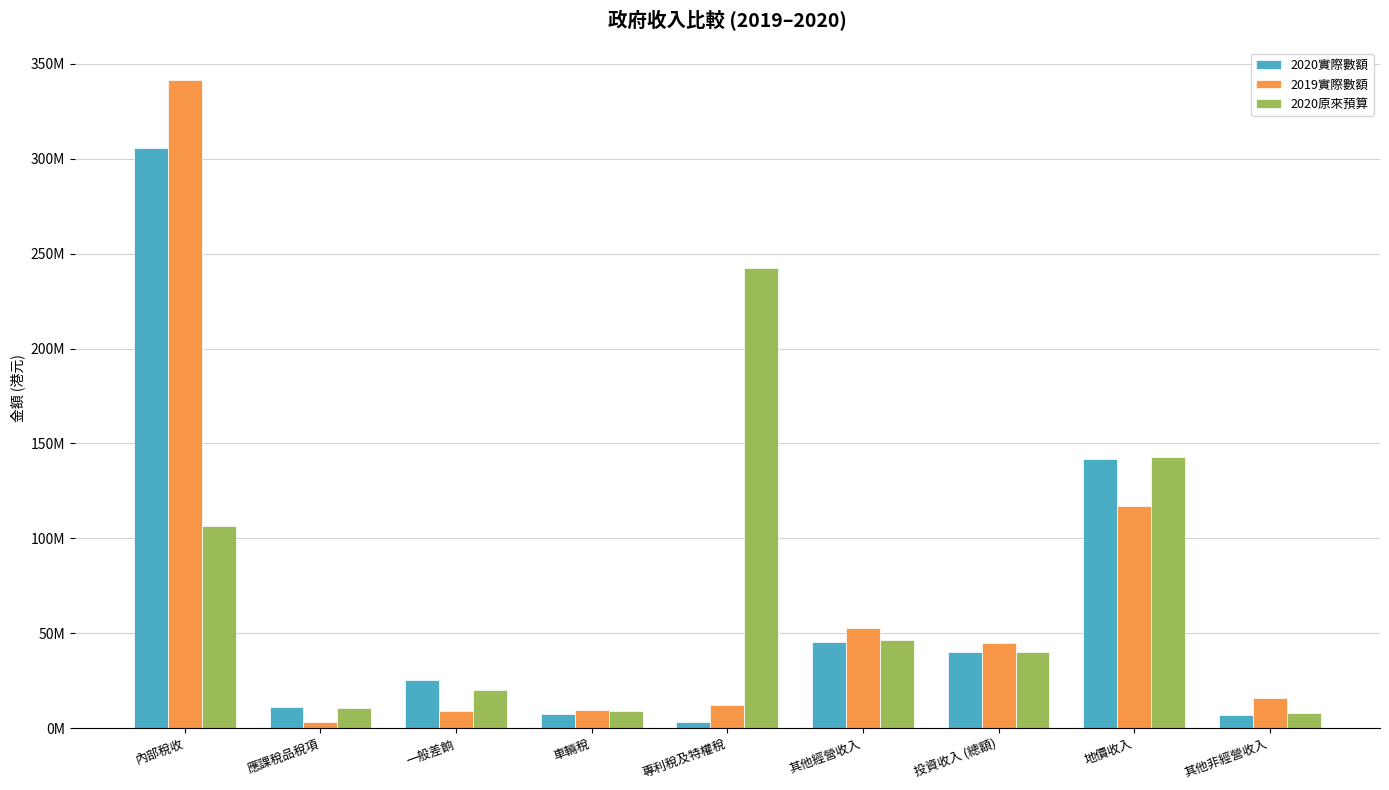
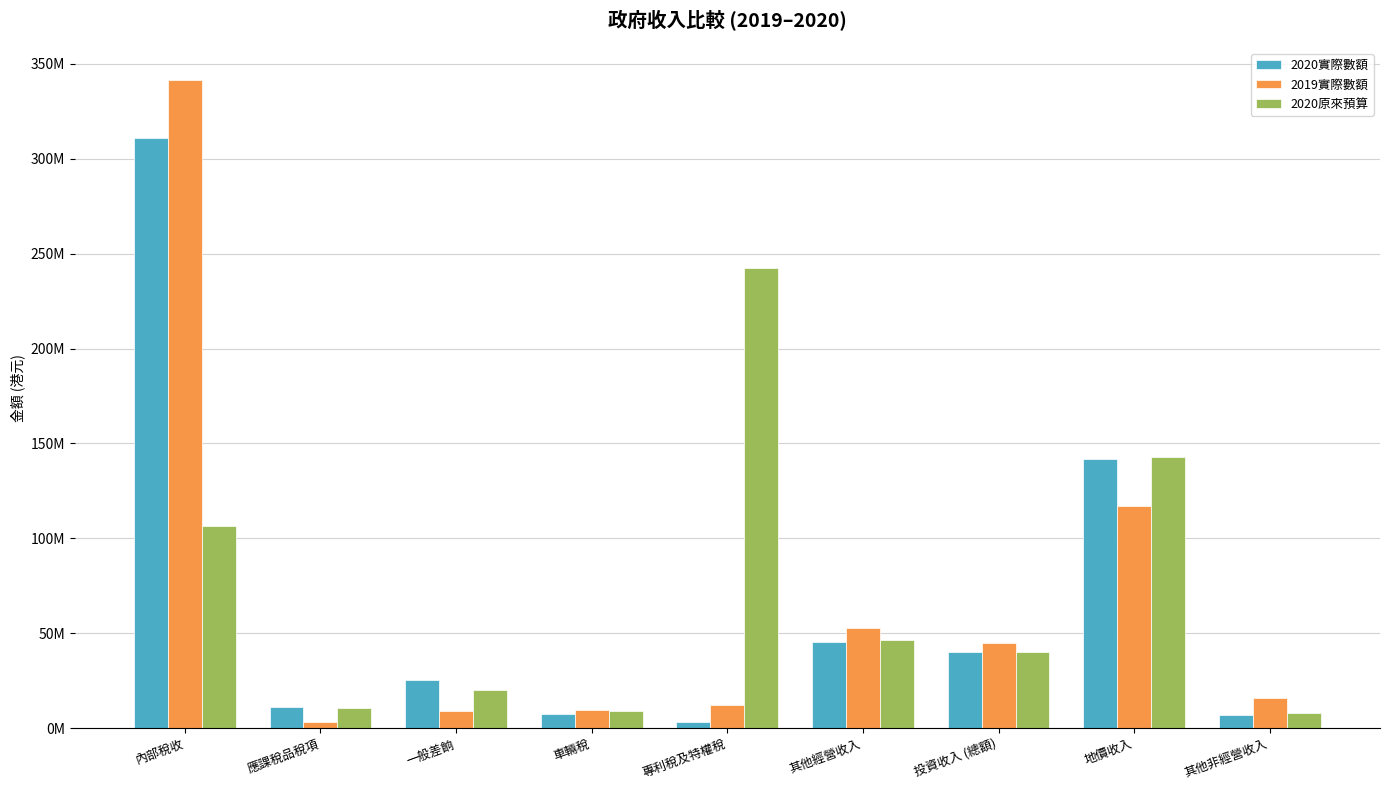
  {
    "2020實際數額": {
-     "內部稅收": 306000000,
+     "內部稅收": 311000000,
      "應課稅品稅項": 11000000,
      "一般差餉": 25000000,
      "車輛稅": 7000000,
      "專利稅及特權稅": 3000000,
      "其他經營收入": 45000000,
      "投資收入 (總額)": 40000000,
      "地價收入": 142000000,
      "其他非經營收入": 7000000
    },
    "2019實際數額": {
      "內部稅收": 341000000,
      "應課稅品稅項": 3000000,
      "一般差餉": 9000000,
      "車輛稅": 9000000,
      "專利稅及特權稅": 12000000,
      "其他經營收入": 53000000,
      "投資收入 (總額)": 45000000,
      "地價收入": 117000000,
      "其他非經營收入": 16000000
    },
    "2020原來預算": {
      "內部稅收": 107000000,
      "應課稅品稅項": 11000000,
      "一般差餉": 20000000,
      "車輛稅": 9000000,
      "專利稅及特權稅": 242000000,
      "其他經營收入": 47000000,
      "投資收入 (總額)": 40000000,
      "地價收入": 143000000,
      "其他非經營收入": 8000000
    }
  }
